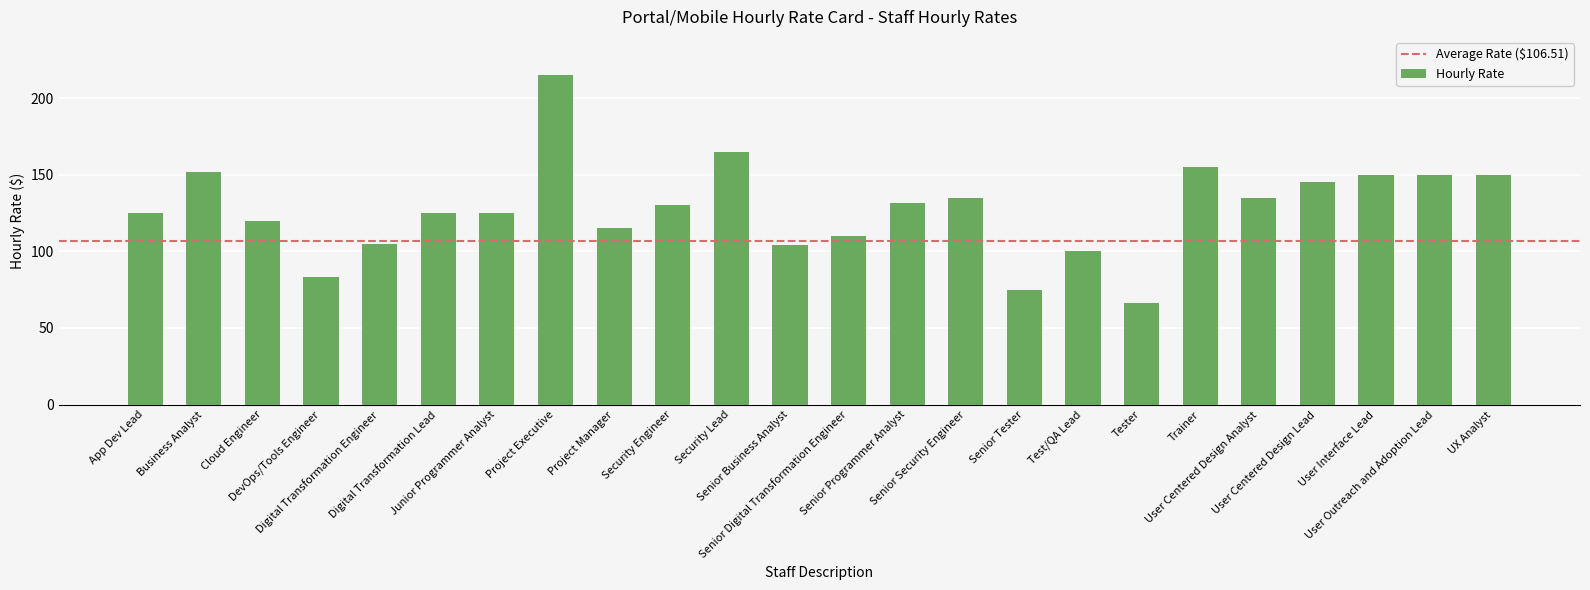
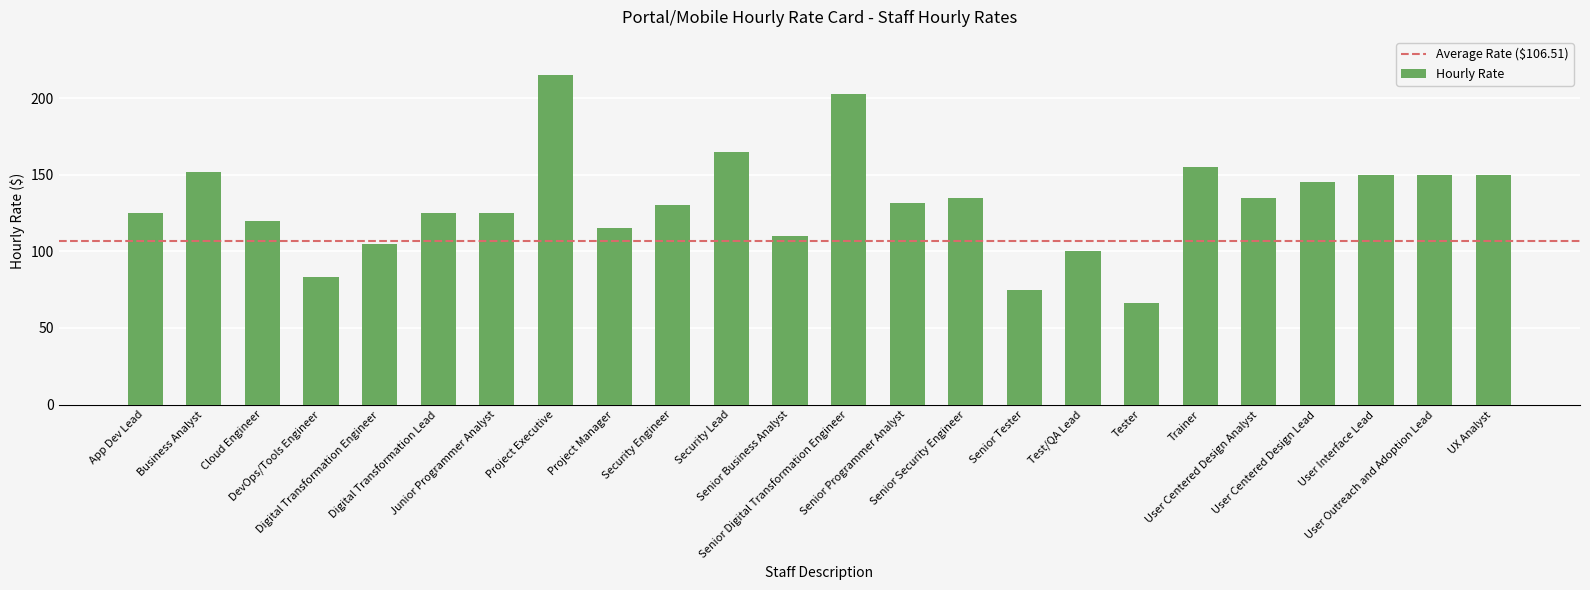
  {
    "App Dev Lead": 125,
    "Business Analyst": 152,
    "Cloud Engineer": 120,
    "DevOps/Tools Engineer": 83,
    "Digital Transformation Engineer": 105,
    "Digital Transformation Lead": 125,
    "Junior Programmer Analyst": 125,
    "Project Executive": 215,
    "Project Manager": 115,
    "Security Engineer": 130,
    "Security Lead": 165,
-   "Senior Business Analyst": 104,
-   "Senior Digital Transformation Engineer": 110,
+   "Senior Business Analyst": 110,
+   "Senior Digital Transformation Engineer": 203,
    "Senior Programmer Analyst": 131,
    "Senior Security Engineer": 135,
    "Senior Tester": 75,
    "Test/QA Lead": 100,
    "Tester": 66,
    "Trainer": 155,
    "User Centered Design Analyst": 135,
    "User Centered Design Lead": 145,
    "User Interface Lead": 150,
    "User Outreach and Adoption Lead": 150,
    "UX Analyst": 150
  }
